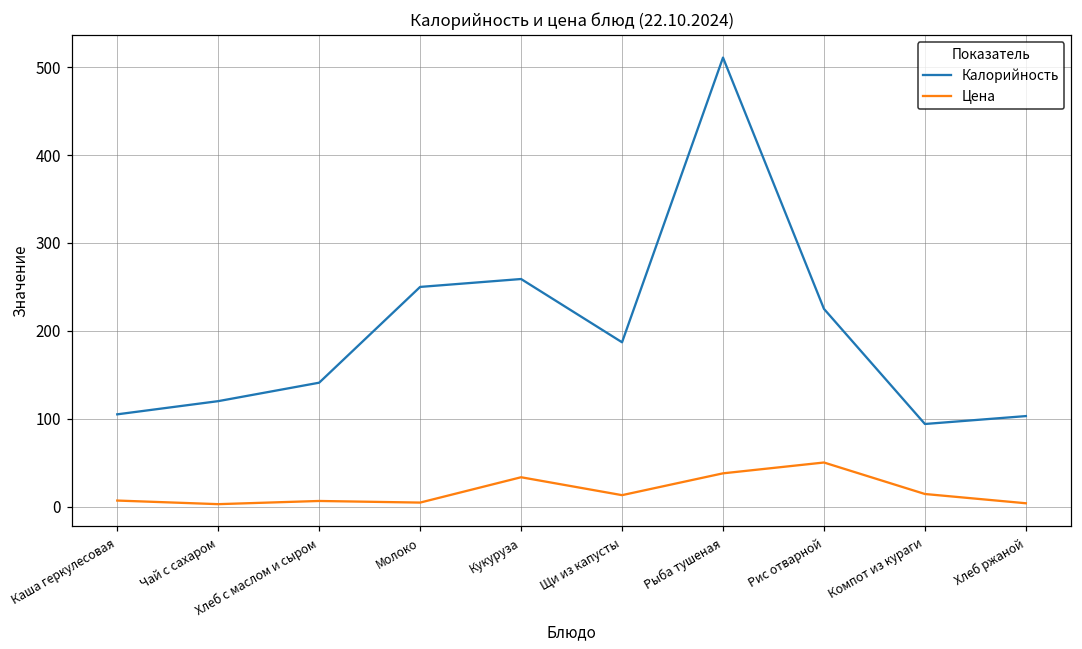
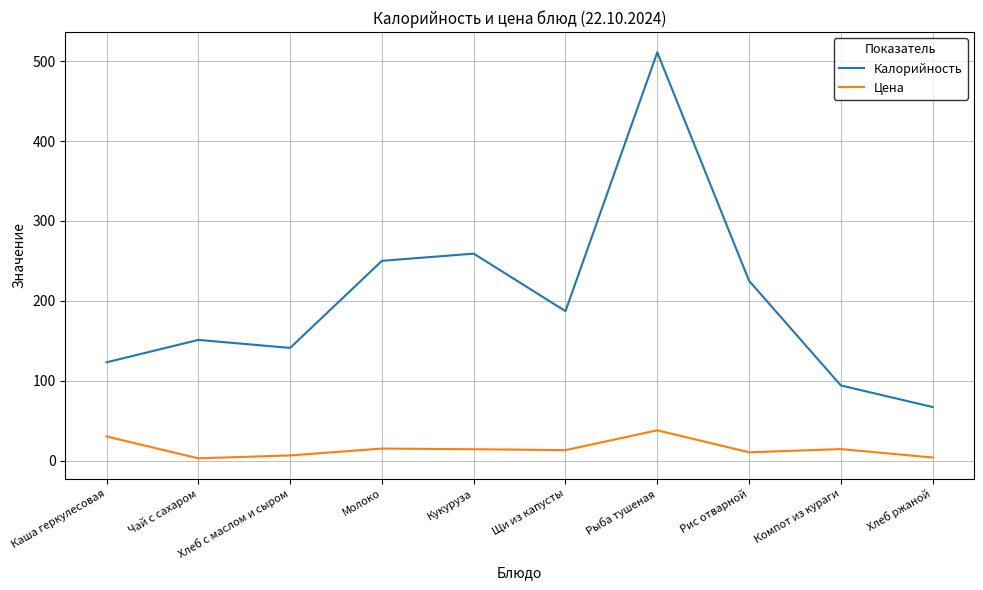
  {
    "Калорийность": {
-     "Каша геркулесовая": 110,
-     "Чай с сахаром": 120,
+     "Каша геркулесовая": 120,
+     "Чай с сахаром": 150,
      "Хлеб с маслом и сыром": 140,
      "Молоко": 250,
      "Кукуруза": 260,
      "Щи из капусты": 190,
      "Рыба тушеная": 510,
      "Рис отварной": 230,
      "Компот из кураги": 90,
-     "Хлеб ржаной": 100
+     "Хлеб ржаной": 70
    },
    "Цена": {
-     "Каша геркулесовая": 10,
+     "Каша геркулесовая": 30,
      "Чай с сахаром": 0,
      "Хлеб с маслом и сыром": 10,
-     "Молоко": 0,
-     "Кукуруза": 30,
+     "Молоко": 10,
+     "Кукуруза": 10,
      "Щи из капусты": 10,
      "Рыба тушеная": 40,
-     "Рис отварной": 50,
+     "Рис отварной": 10,
      "Компот из кураги": 10,
      "Хлеб ржаной": 0
    }
  }
